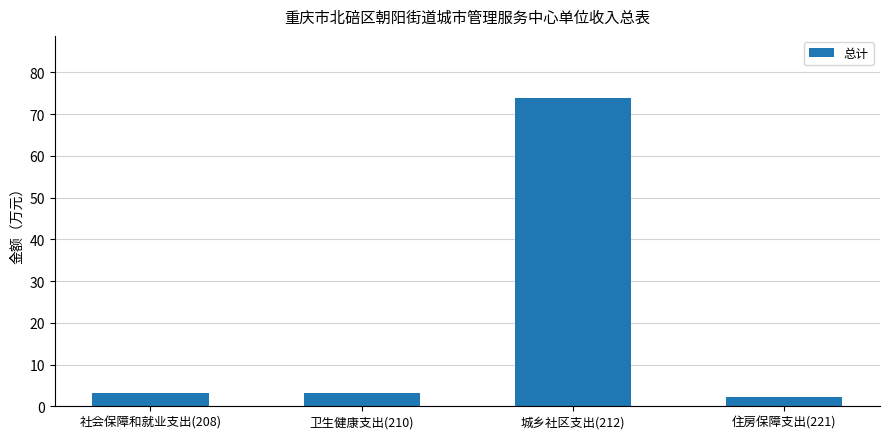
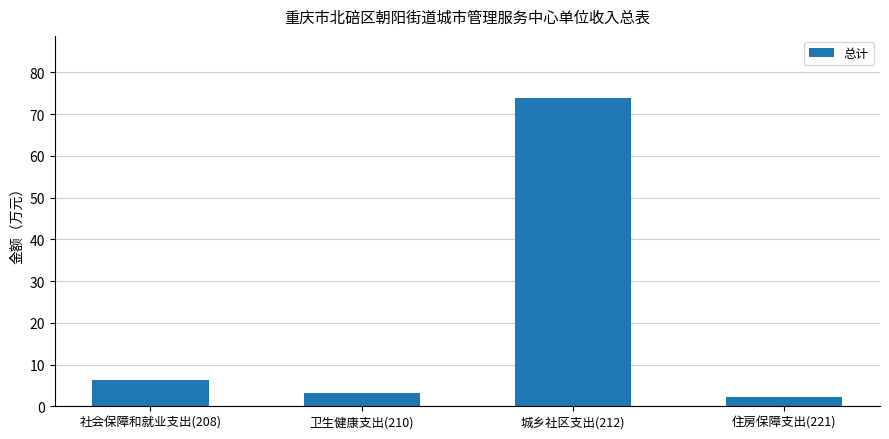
  {
-   "社会保障和就业支出(208)": 3,
+   "社会保障和就业支出(208)": 6,
    "卫生健康支出(210)": 3,
    "城乡社区支出(212)": 74,
    "住房保障支出(221)": 2
  }
